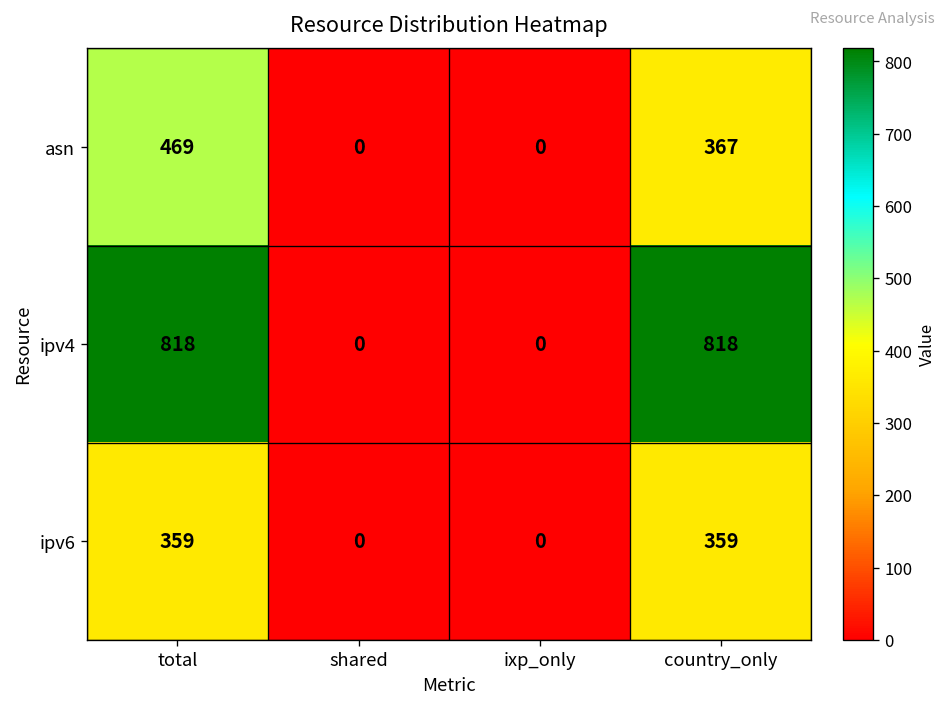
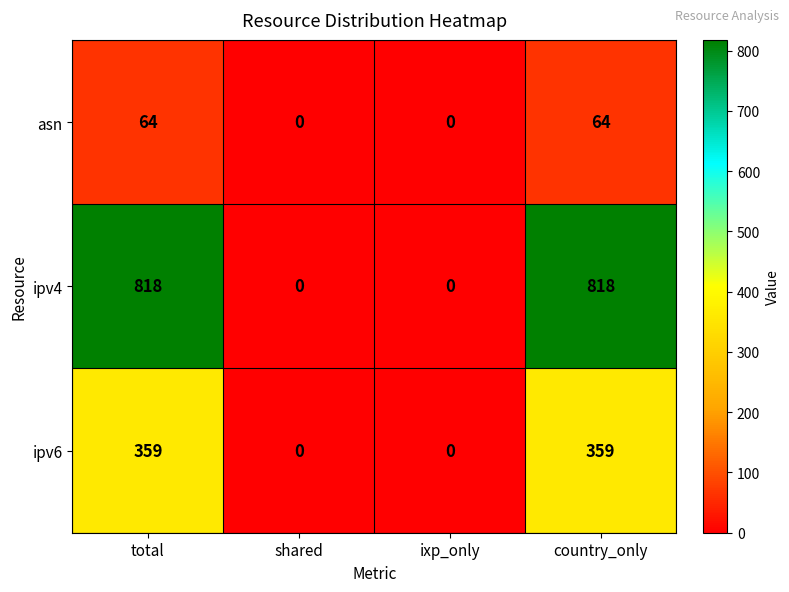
  {
    "asn": {
-     "total": 469,
+     "total": 64,
      "shared": 0,
      "ixp_only": 0,
-     "country_only": 367
+     "country_only": 64
    },
    "ipv4": {
      "total": 818,
      "shared": 0,
      "ixp_only": 0,
      "country_only": 818
    },
    "ipv6": {
      "total": 359,
      "shared": 0,
      "ixp_only": 0,
      "country_only": 359
    }
  }
